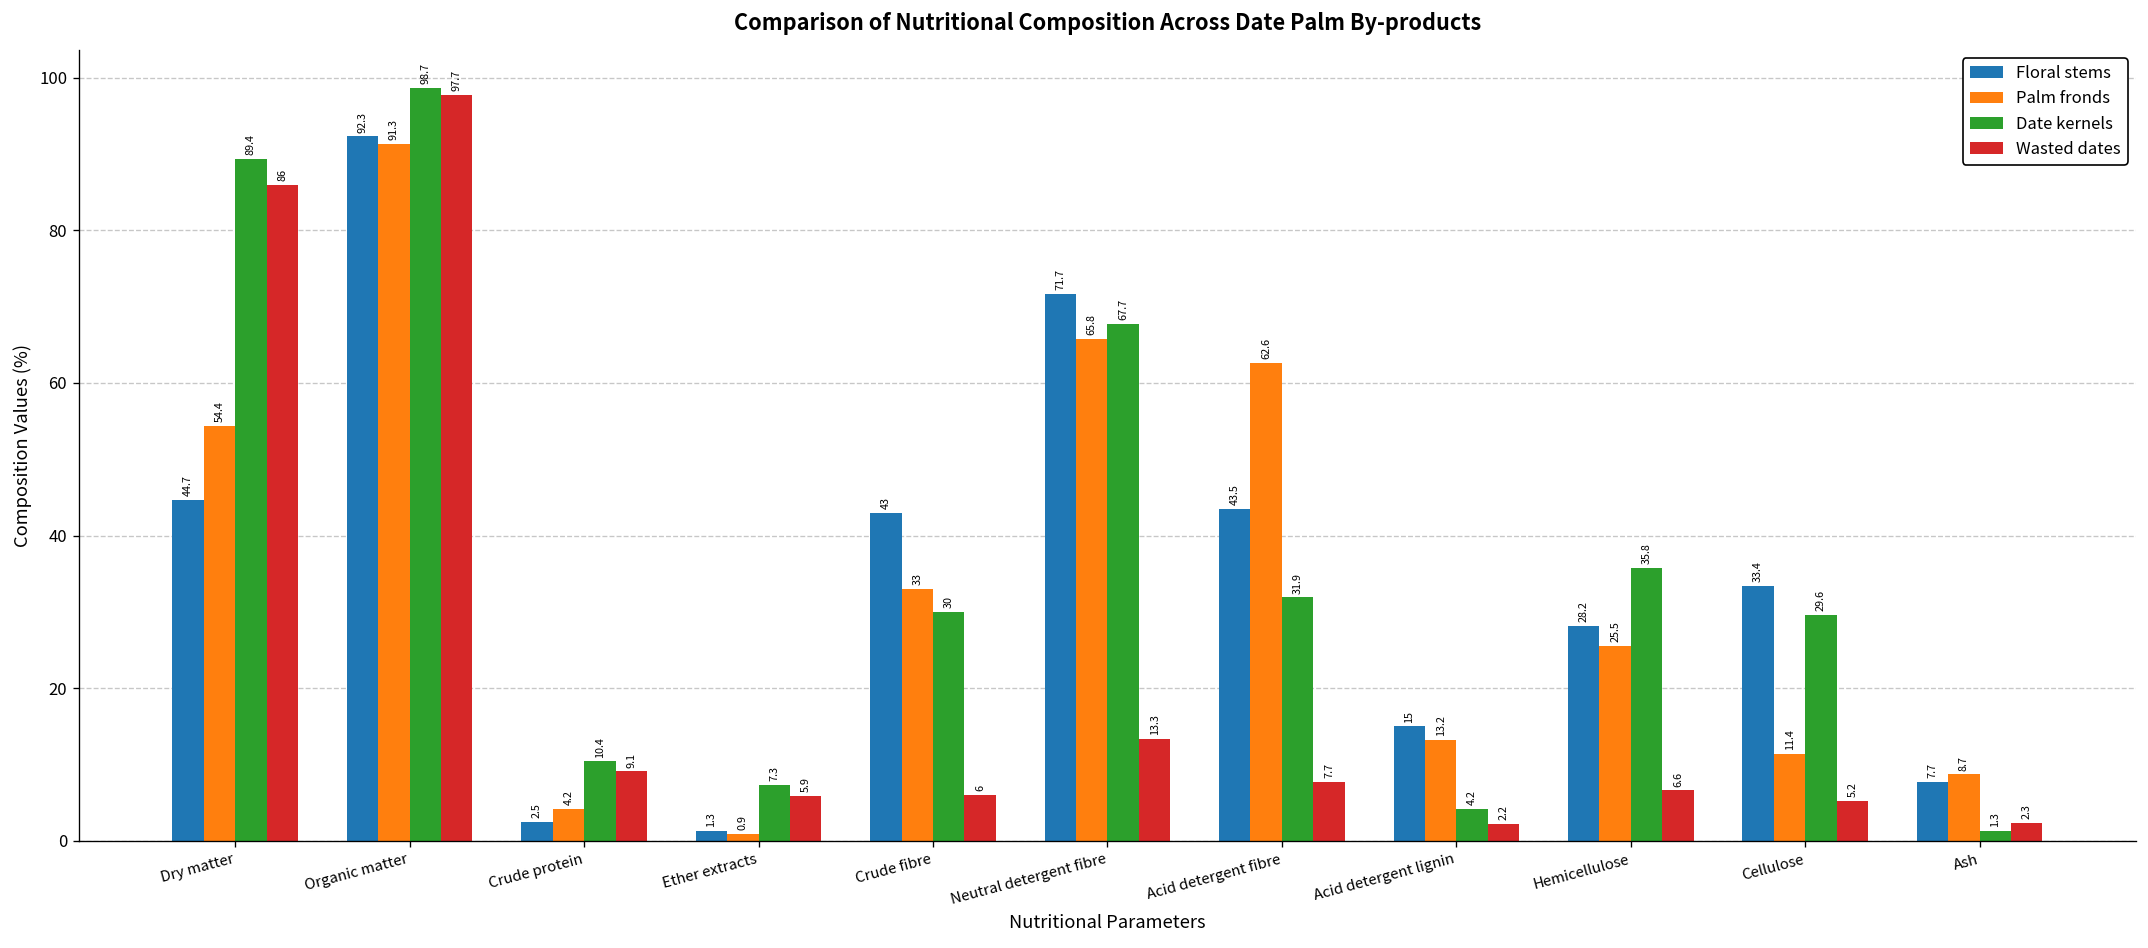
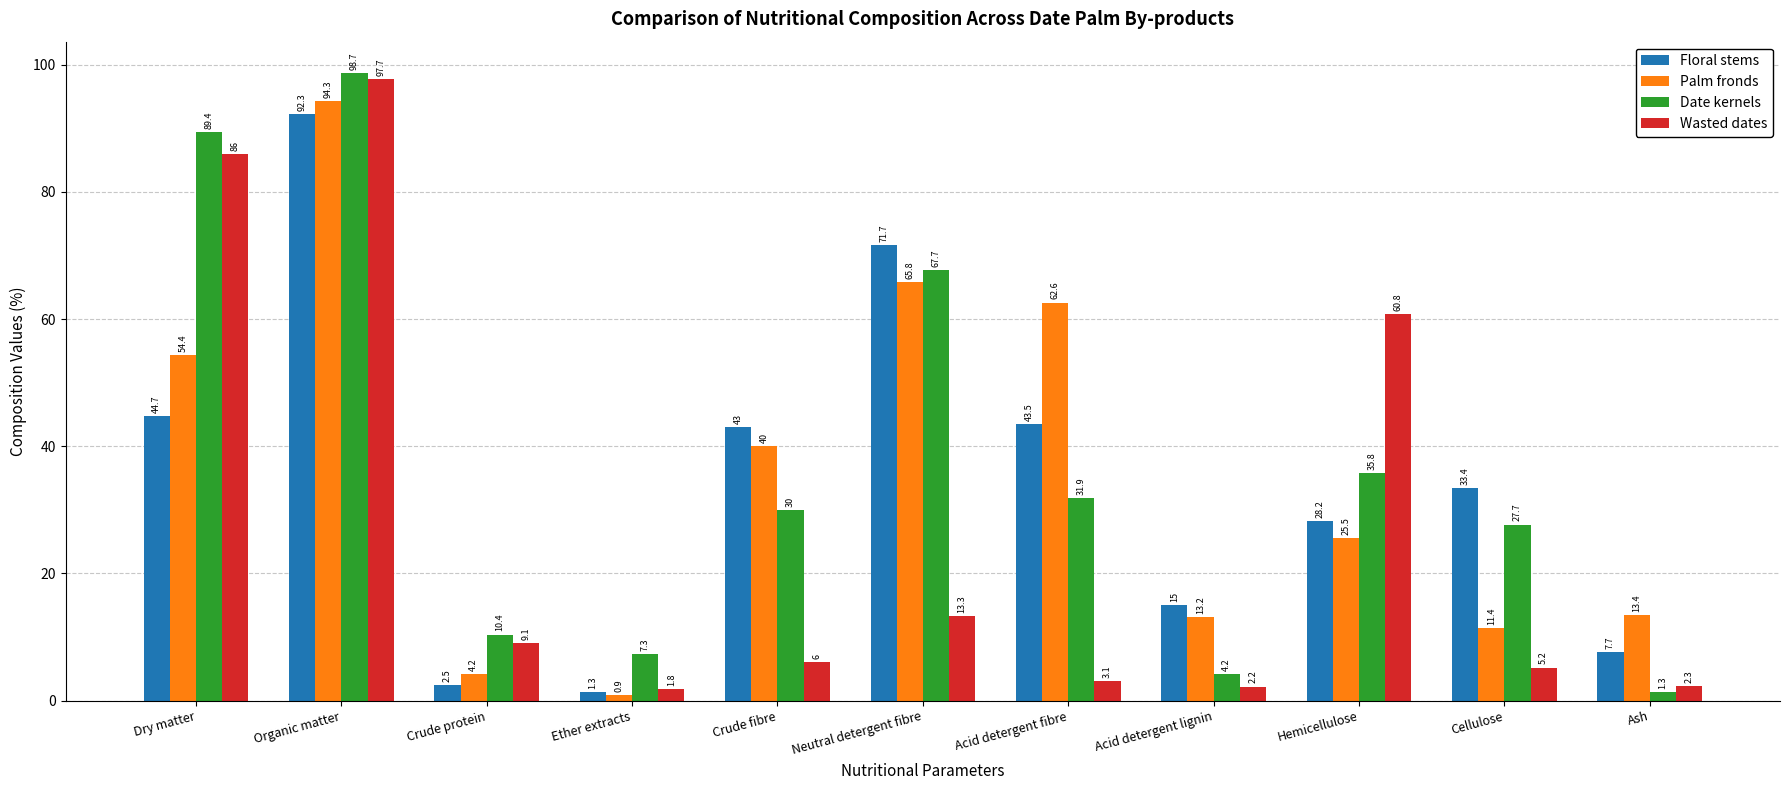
  {
    "Floral stems": {
      "Dry matter": 44.7,
      "Organic matter": 92.3,
      "Crude protein": 2.5,
      "Ether extracts": 1.3,
      "Crude fibre": 43,
      "Neutral detergent fibre": 71.7,
      "Acid detergent fibre": 43.5,
      "Acid detergent lignin": 15,
      "Hemicellulose": 28.2,
      "Cellulose": 33.4,
      "Ash": 7.7
    },
    "Palm fronds": {
      "Dry matter": 54.4,
-     "Organic matter": 91.3,
+     "Organic matter": 94.3,
      "Crude protein": 4.2,
      "Ether extracts": 0.9,
-     "Crude fibre": 33,
+     "Crude fibre": 40,
      "Neutral detergent fibre": 65.8,
      "Acid detergent fibre": 62.6,
      "Acid detergent lignin": 13.2,
      "Hemicellulose": 25.5,
      "Cellulose": 11.4,
-     "Ash": 8.7
+     "Ash": 13.4
    },
    "Date kernels": {
      "Dry matter": 89.4,
      "Organic matter": 98.7,
      "Crude protein": 10.4,
      "Ether extracts": 7.3,
      "Crude fibre": 30,
      "Neutral detergent fibre": 67.7,
      "Acid detergent fibre": 31.9,
      "Acid detergent lignin": 4.2,
      "Hemicellulose": 35.8,
-     "Cellulose": 29.6,
+     "Cellulose": 27.7,
      "Ash": 1.3
    },
    "Wasted dates": {
      "Dry matter": 86,
      "Organic matter": 97.7,
      "Crude protein": 9.1,
-     "Ether extracts": 5.9,
+     "Ether extracts": 1.8,
      "Crude fibre": 6,
      "Neutral detergent fibre": 13.3,
-     "Acid detergent fibre": 7.7,
+     "Acid detergent fibre": 3.1,
      "Acid detergent lignin": 2.2,
-     "Hemicellulose": 6.6,
+     "Hemicellulose": 60.8,
      "Cellulose": 5.2,
      "Ash": 2.3
    }
  }
